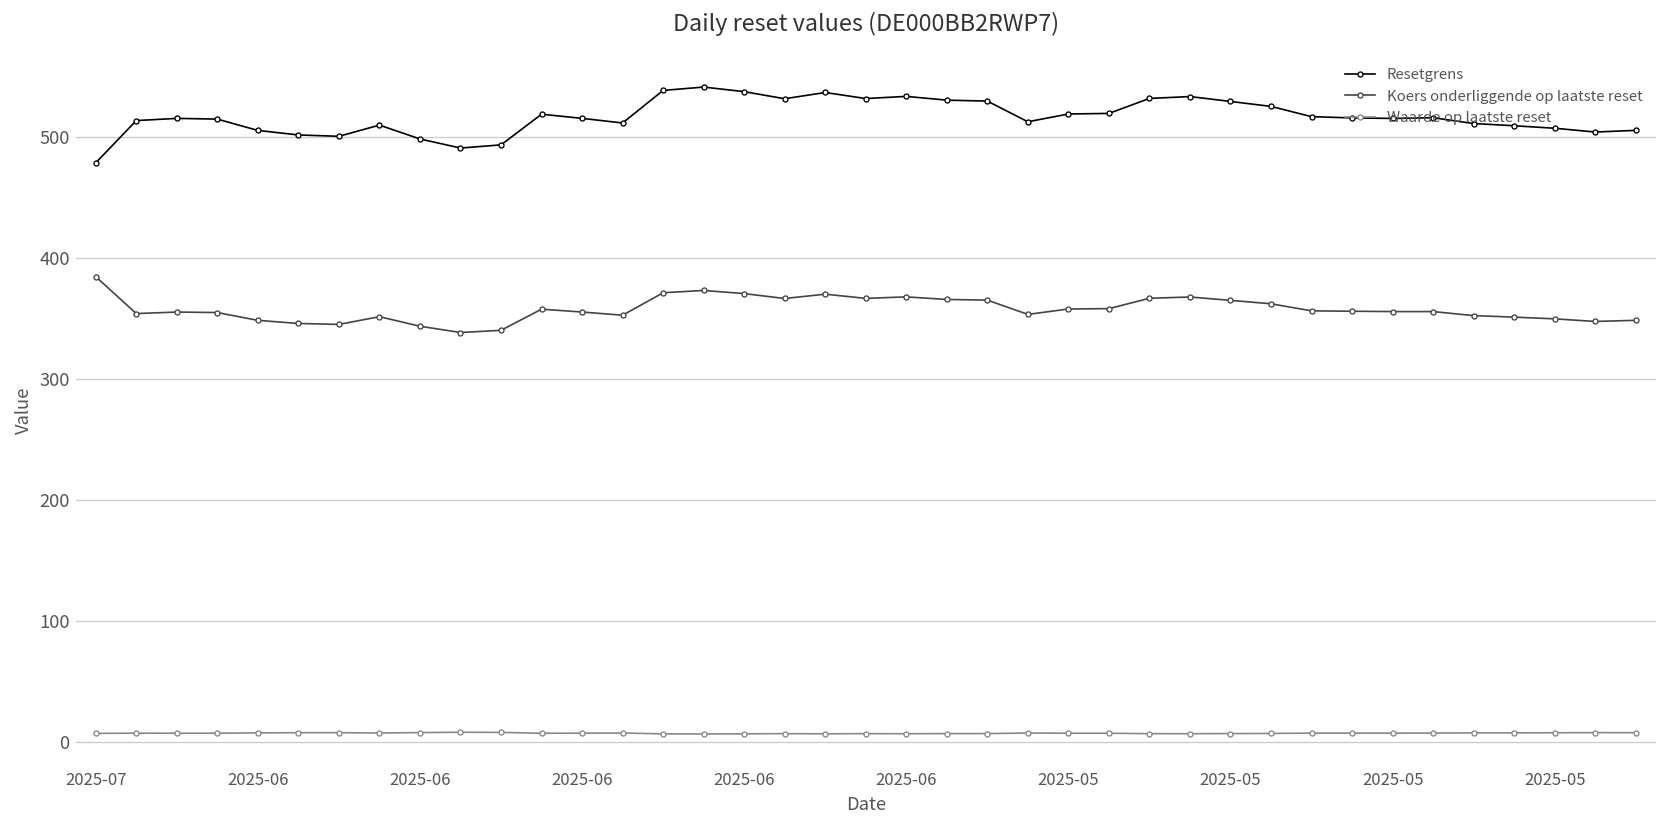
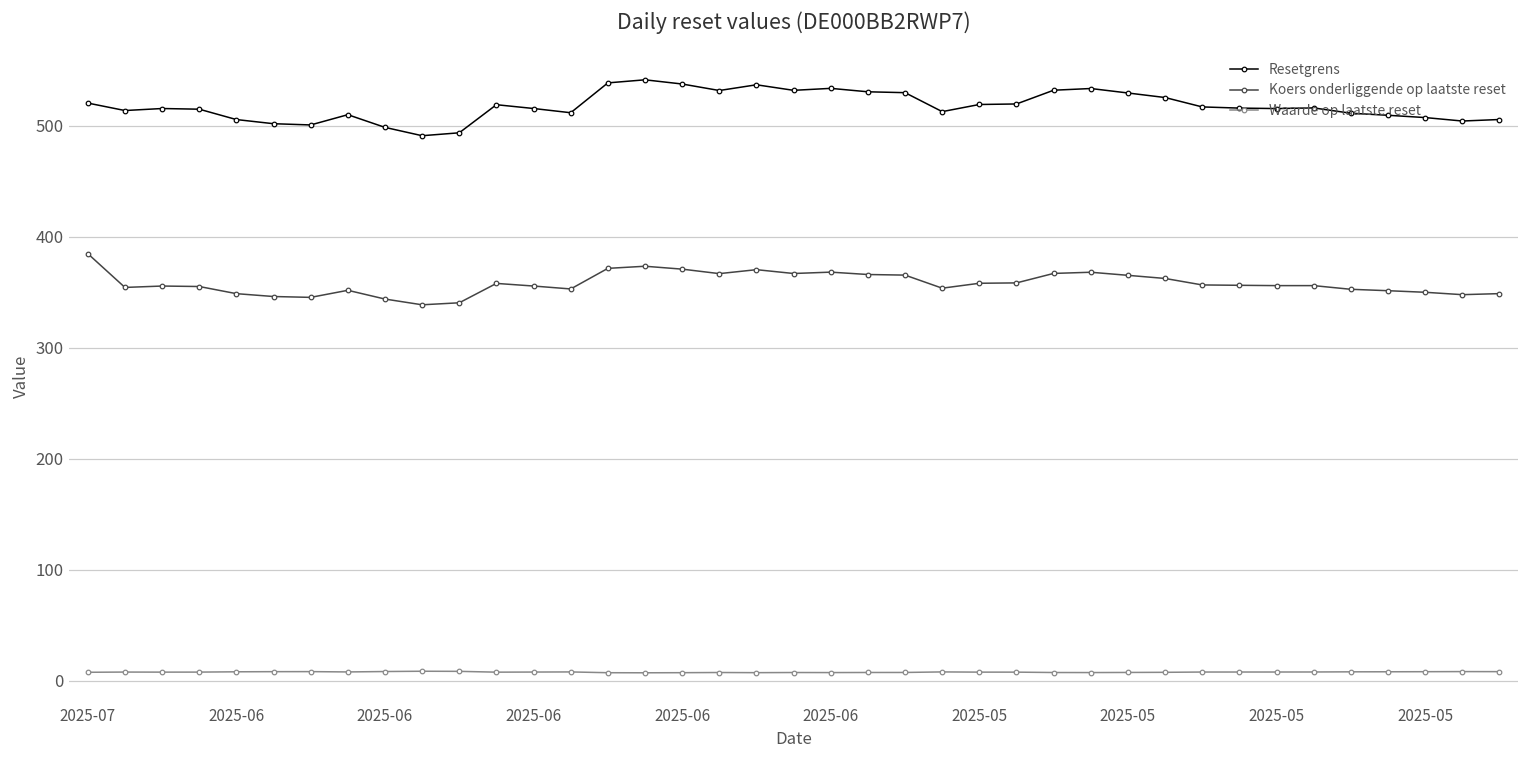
  {
    "Resetgrens": {
-     "2025-07": 479
+     "2025-07": 520
    },
    "Koers onderliggende op laatste reset": {
      "2025-07": 385
    },
    "Waarde op laatste reset": {
      "2025-07": 7
    }
  }
